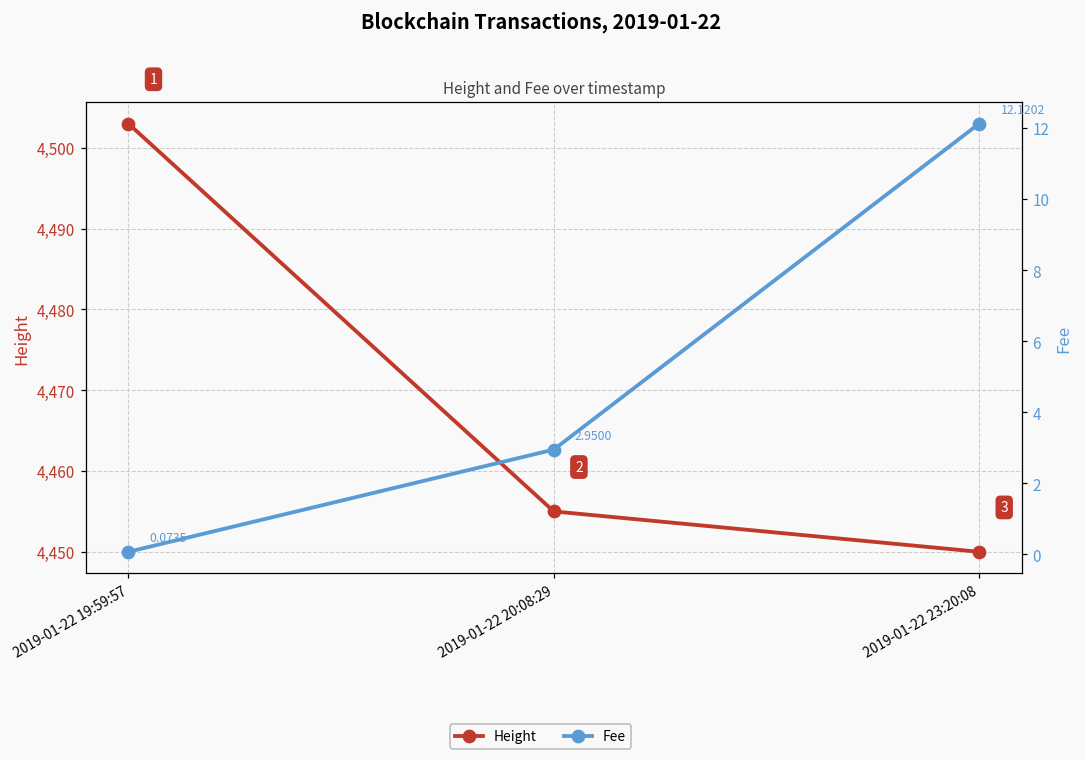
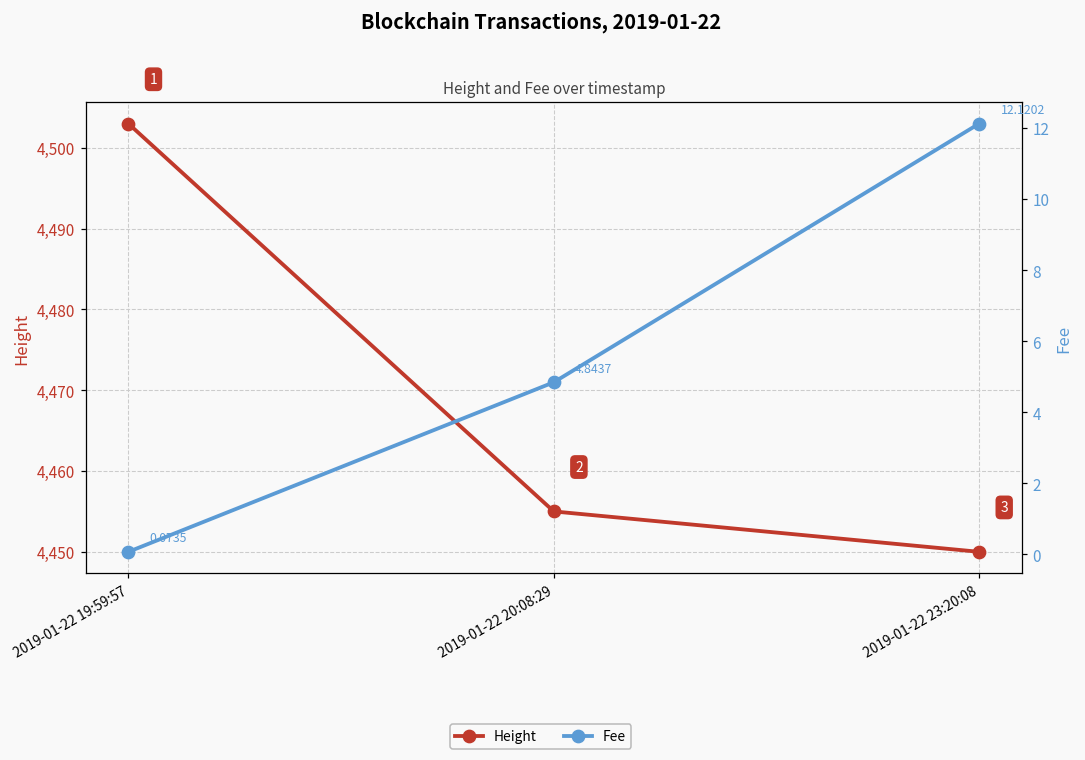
  {
    "Fee": {
      "2019-01-22 19:59:57": 0.0735,
-     "2019-01-22 20:08:29": 2.9500,
+     "2019-01-22 20:08:29": 4.8437,
      "2019-01-22 23:20:08": 12.1202
    }
  }
